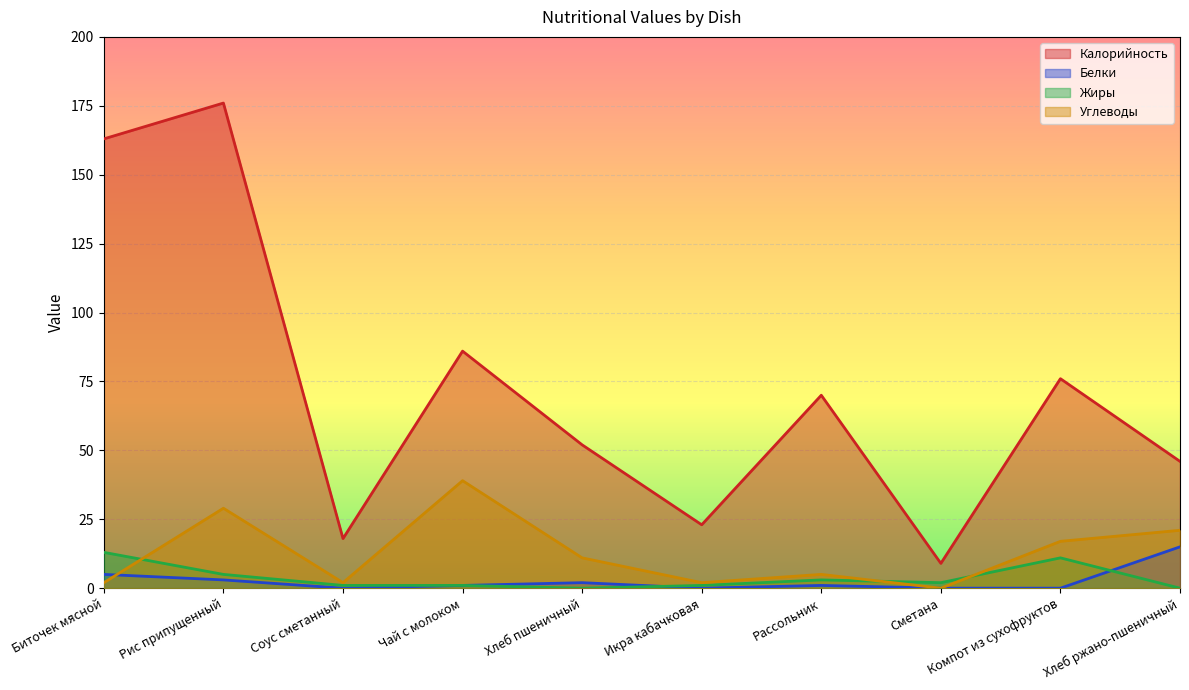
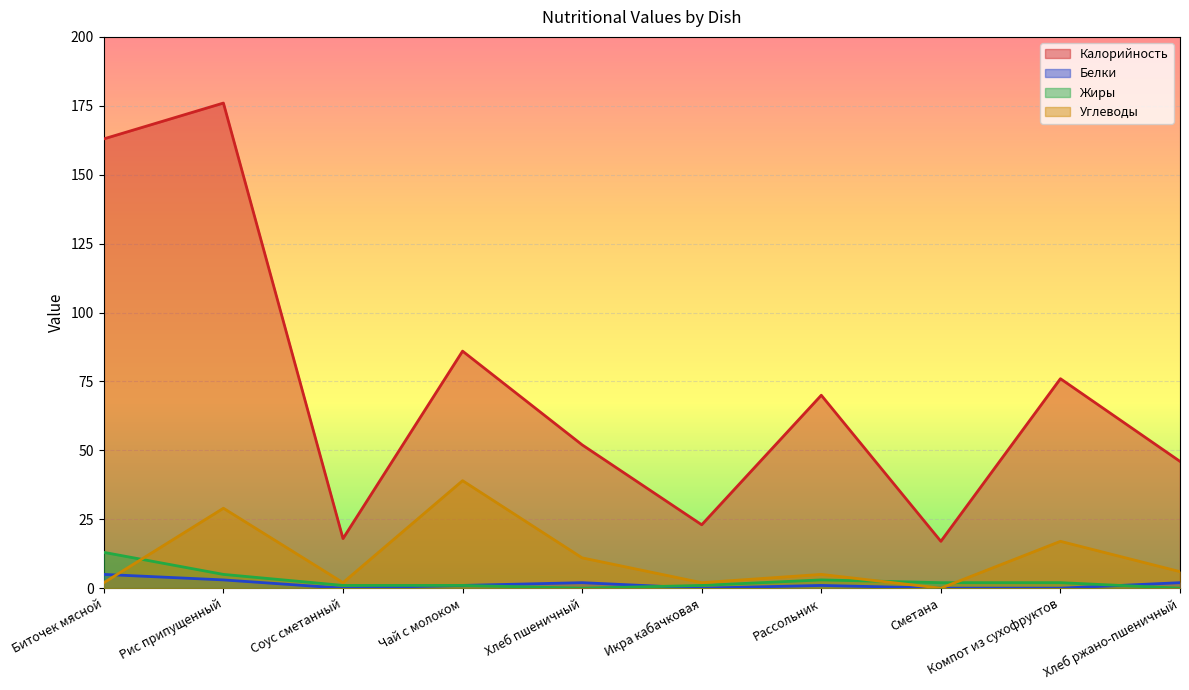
  {
    "Калорийность": {
      "Биточек мясной": 163,
      "Рис припущенный": 176,
      "Соус сметанный": 18,
      "Чай с молоком": 86,
      "Хлеб пшеничный": 52,
      "Икра кабачковая": 23,
      "Рассольник": 70,
-     "Сметана": 9,
+     "Сметана": 17,
      "Компот из сухофруктов": 76,
      "Хлеб ржано-пшеничный": 46
    },
    "Белки": {
      "Биточек мясной": 5,
      "Рис припущенный": 3,
      "Соус сметанный": 0,
      "Хлеб пшеничный": 2,
      "Икра кабачковая": 0,
      "Рассольник": 1,
      "Компот из сухофруктов": 0,
-     "Хлеб ржано-пшеничный": 15
+     "Хлеб ржано-пшеничный": 2
    },
    "Жиры": {
      "Биточек мясной": 13,
      "Рис припущенный": 5,
      "Соус сметанный": 1,
      "Хлеб пшеничный": 0,
      "Икра кабачковая": 1,
      "Рассольник": 3,
      "Сметана": 2,
-     "Компот из сухофруктов": 11,
+     "Компот из сухофруктов": 2,
      "Хлеб ржано-пшеничный": 0
    },
    "Углеводы": {
      "Биточек мясной": 2,
      "Рис припущенный": 29,
      "Соус сметанный": 2,
      "Чай с молоком": 39,
      "Хлеб пшеничный": 11,
      "Икра кабачковая": 2,
      "Рассольник": 5,
      "Компот из сухофруктов": 17,
-     "Хлеб ржано-пшеничный": 21
+     "Хлеб ржано-пшеничный": 6
    }
  }
